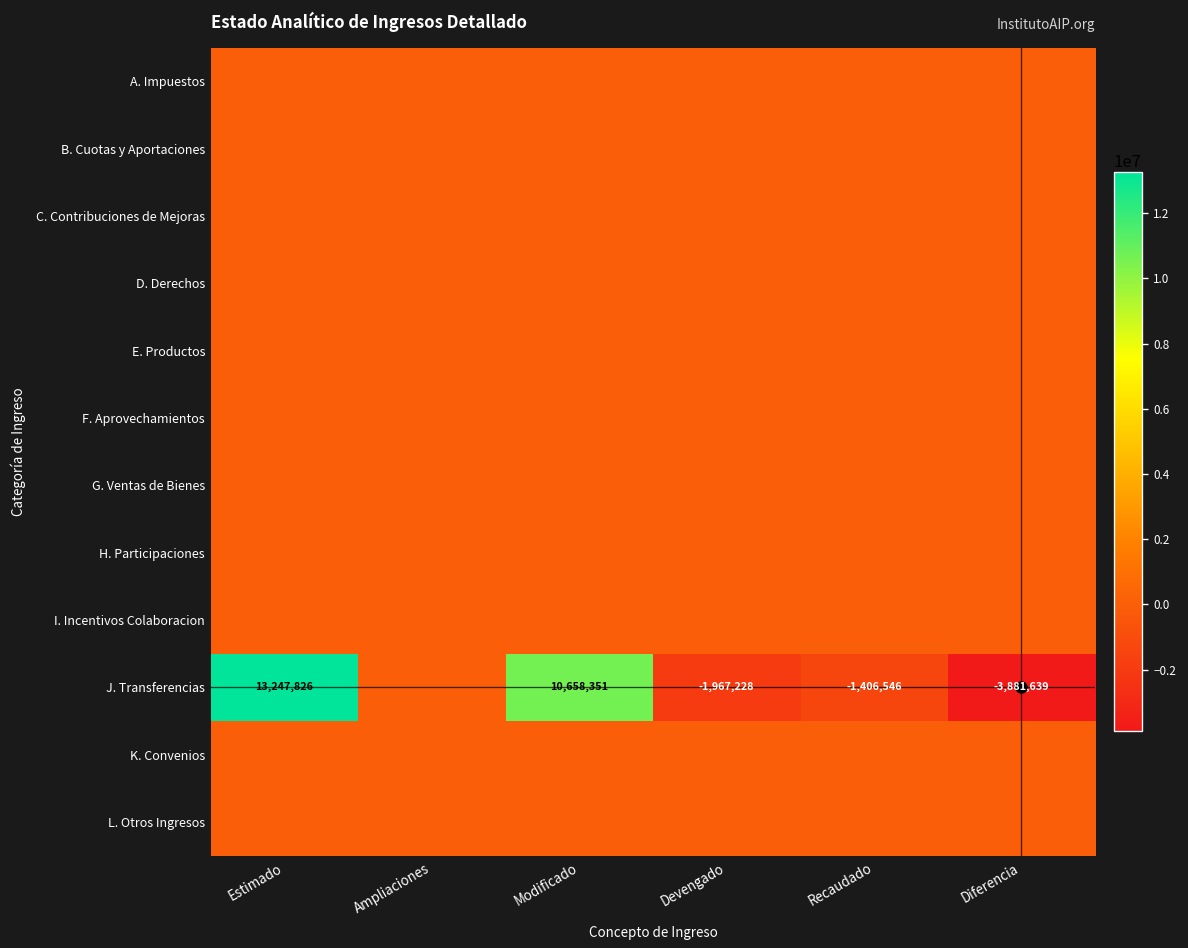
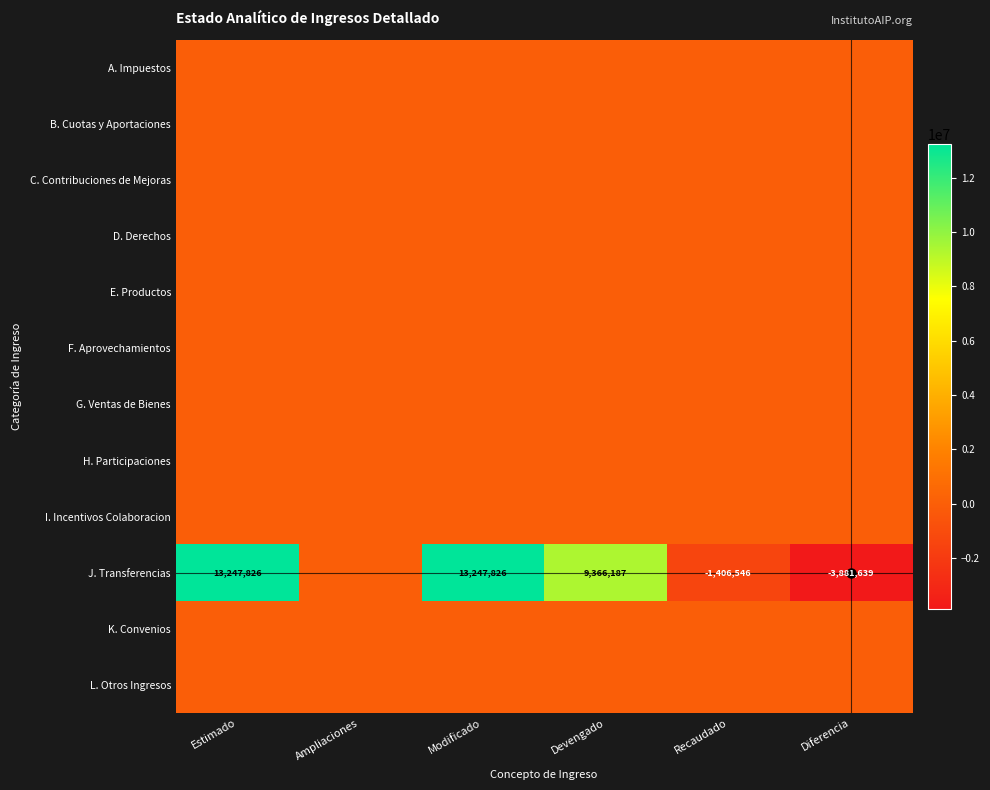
  {
    "J. Transferencias": {
      "Estimado": "13,247,826",
-     "Modificado": "10,658,351",
-     "Devengado": "-1,967,228",
+     "Modificado": "13,247,826",
+     "Devengado": "9,366,187",
      "Recaudado": "-1,406,546"
    }
  }
